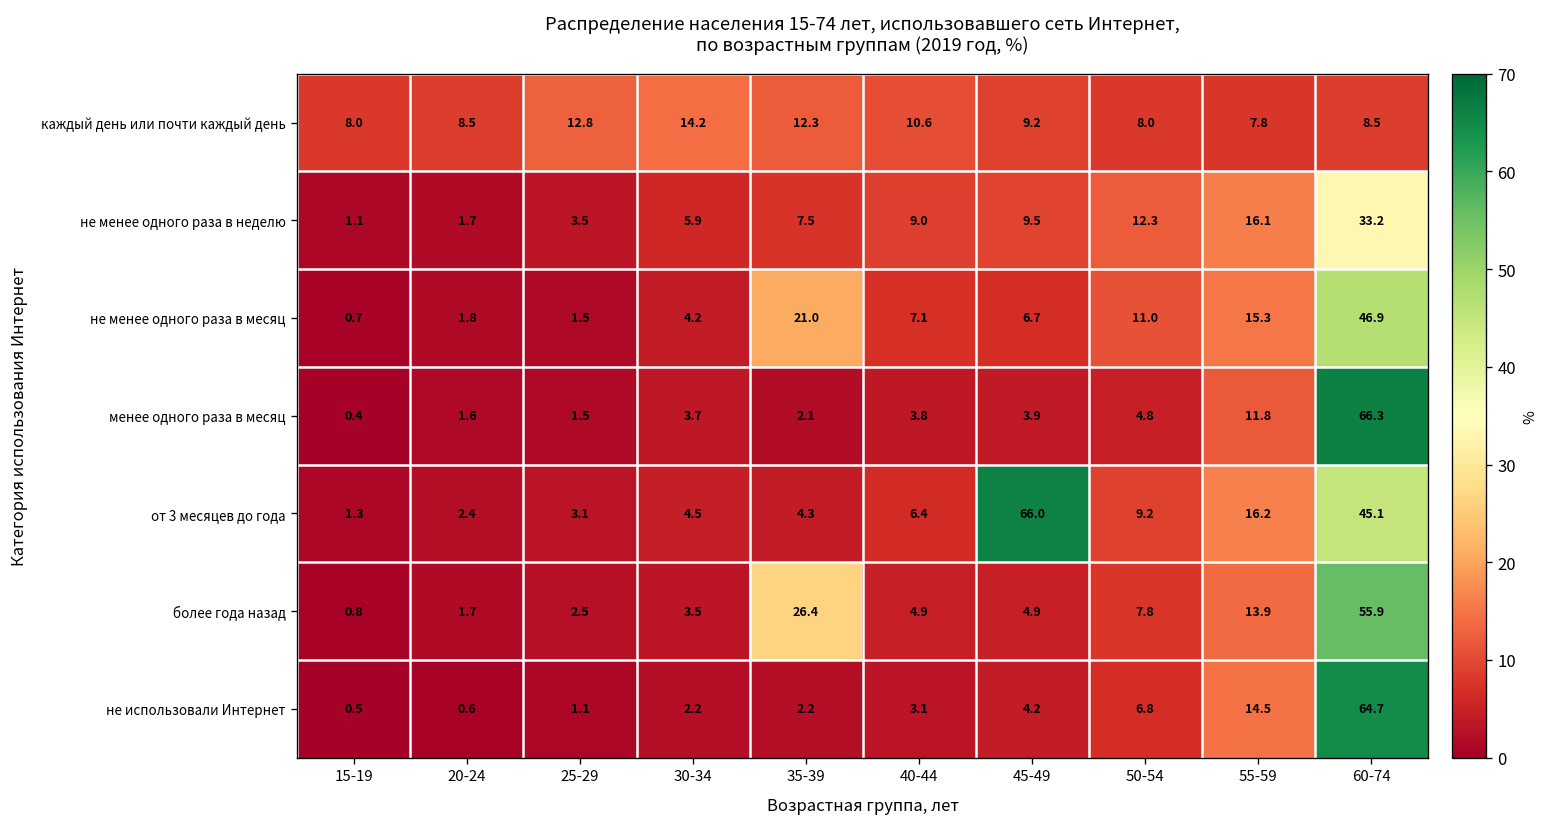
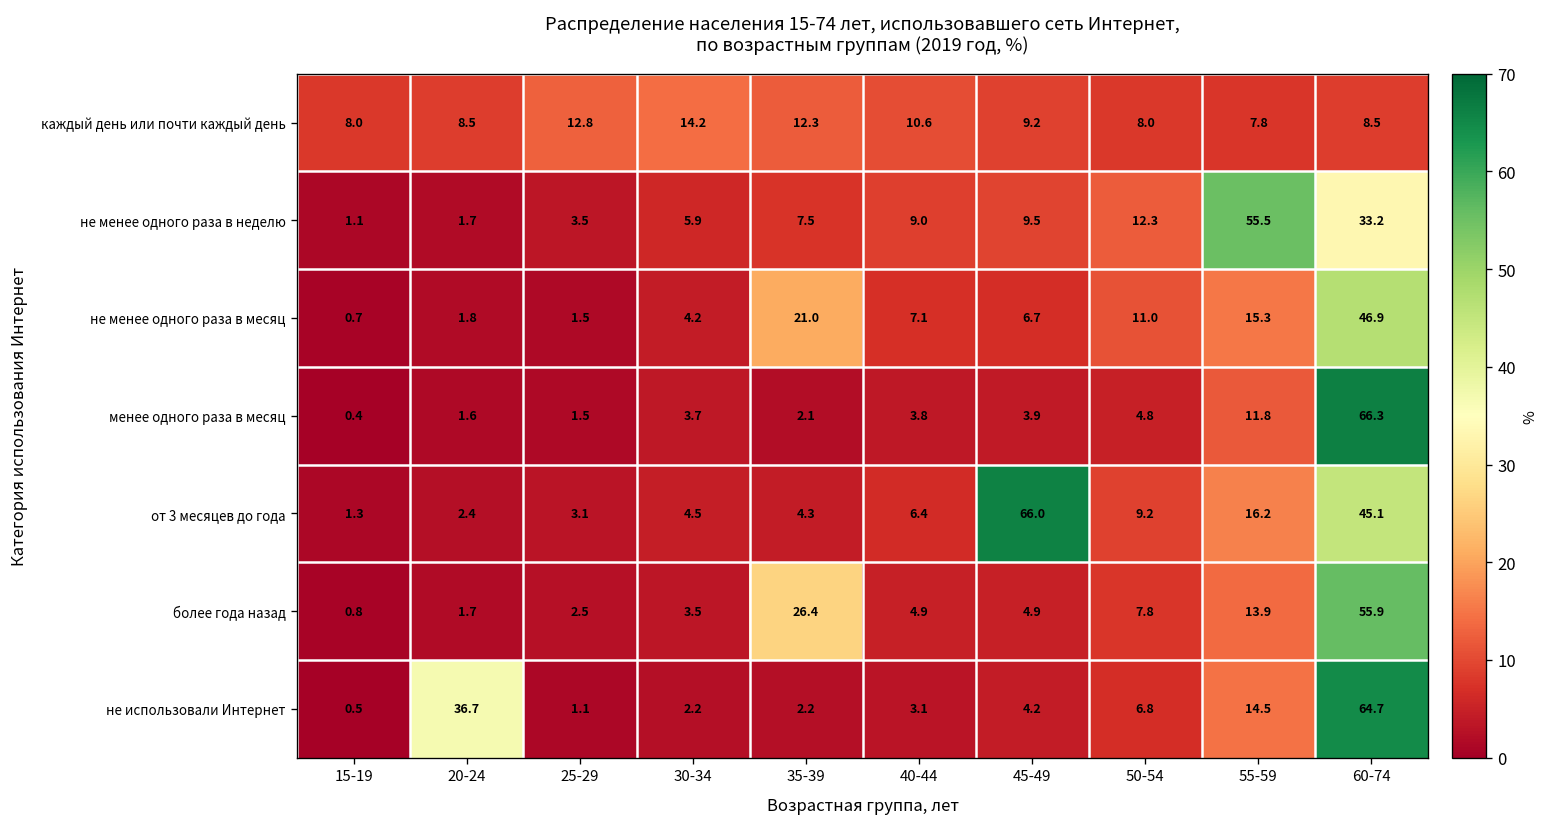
  {
    "каждый день или почти каждый день": {
      "15-19": 8.0,
      "20-24": 8.5,
      "25-29": 12.8,
      "30-34": 14.2,
      "35-39": 12.3,
      "40-44": 10.6,
      "45-49": 9.2,
      "50-54": 8.0,
      "55-59": 7.8,
      "60-74": 8.5
    },
    "не менее одного раза в неделю": {
      "15-19": 1.1,
      "20-24": 1.7,
      "25-29": 3.5,
      "30-34": 5.9,
      "35-39": 7.5,
      "40-44": 9.0,
      "45-49": 9.5,
      "50-54": 12.3,
-     "55-59": 16.1,
+     "55-59": 55.5,
      "60-74": 33.2
    },
    "не менее одного раза в месяц": {
      "15-19": 0.7,
      "20-24": 1.8,
      "25-29": 1.5,
      "30-34": 4.2,
      "35-39": 21.0,
      "40-44": 7.1,
      "45-49": 6.7,
      "50-54": 11.0,
      "55-59": 15.3,
      "60-74": 46.9
    },
    "менее одного раза в месяц": {
      "15-19": 0.4,
      "20-24": 1.6,
      "25-29": 1.5,
      "30-34": 3.7,
      "35-39": 2.1,
      "40-44": 3.8,
      "45-49": 3.9,
      "50-54": 4.8,
      "55-59": 11.8,
      "60-74": 66.3
    },
    "от 3 месяцев до года": {
      "15-19": 1.3,
      "20-24": 2.4,
      "25-29": 3.1,
      "30-34": 4.5,
      "35-39": 4.3,
      "40-44": 6.4,
      "45-49": 66.0,
      "50-54": 9.2,
      "55-59": 16.2,
      "60-74": 45.1
    },
    "более года назад": {
      "15-19": 0.8,
      "20-24": 1.7,
      "25-29": 2.5,
      "30-34": 3.5,
      "35-39": 26.4,
      "40-44": 4.9,
      "45-49": 4.9,
      "50-54": 7.8,
      "55-59": 13.9,
      "60-74": 55.9
    },
    "не использовали Интернет": {
      "15-19": 0.5,
-     "20-24": 0.6,
+     "20-24": 36.7,
      "25-29": 1.1,
      "30-34": 2.2,
      "35-39": 2.2,
      "40-44": 3.1,
      "45-49": 4.2,
      "50-54": 6.8,
      "55-59": 14.5,
      "60-74": 64.7
    }
  }
